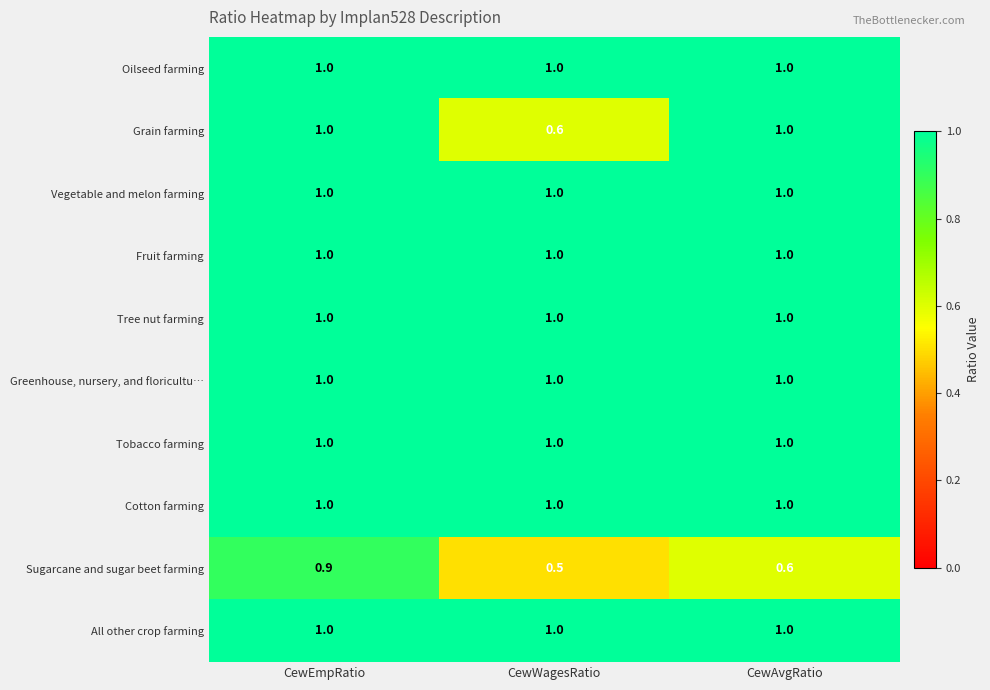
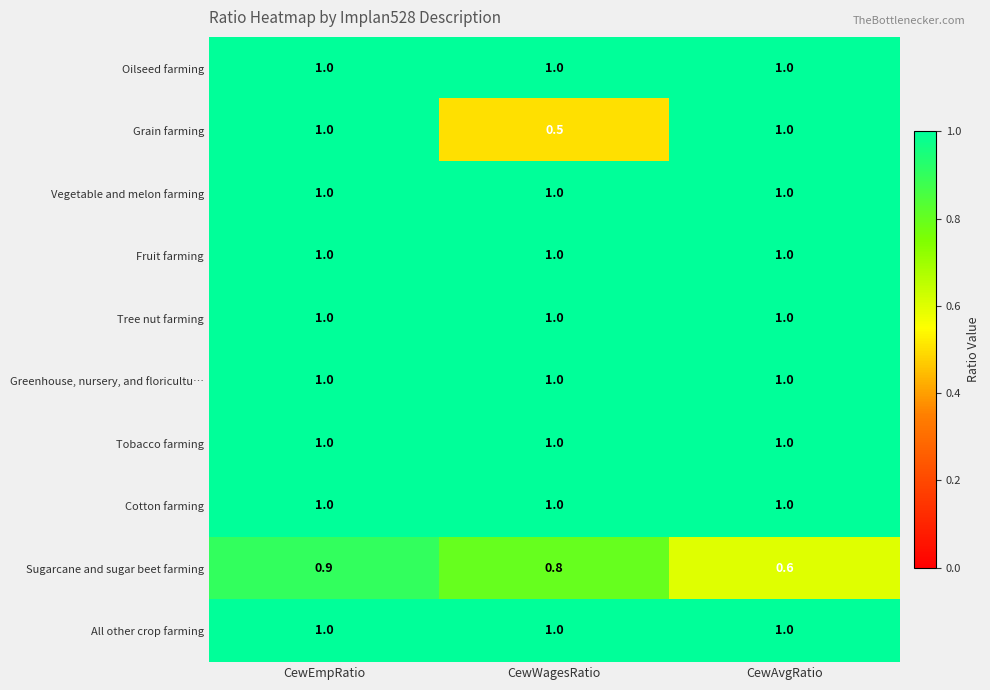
  {
    "Oilseed farming": {
      "CewEmpRatio": 1.0,
      "CewWagesRatio": 1.0,
      "CewAvgRatio": 1.0
    },
    "Grain farming": {
      "CewEmpRatio": 1.0,
-     "CewWagesRatio": 0.6,
+     "CewWagesRatio": 0.5,
      "CewAvgRatio": 1.0
    },
    "Vegetable and melon farming": {
      "CewEmpRatio": 1.0,
      "CewWagesRatio": 1.0,
      "CewAvgRatio": 1.0
    },
    "Fruit farming": {
      "CewEmpRatio": 1.0,
      "CewWagesRatio": 1.0,
      "CewAvgRatio": 1.0
    },
    "Tree nut farming": {
      "CewEmpRatio": 1.0,
      "CewWagesRatio": 1.0,
      "CewAvgRatio": 1.0
    },
    "Greenhouse, nursery, and floricultu…": {
      "CewEmpRatio": 1.0,
      "CewWagesRatio": 1.0,
      "CewAvgRatio": 1.0
    },
    "Tobacco farming": {
      "CewEmpRatio": 1.0,
      "CewWagesRatio": 1.0,
      "CewAvgRatio": 1.0
    },
    "Cotton farming": {
      "CewEmpRatio": 1.0,
      "CewWagesRatio": 1.0,
      "CewAvgRatio": 1.0
    },
    "Sugarcane and sugar beet farming": {
      "CewEmpRatio": 0.9,
-     "CewWagesRatio": 0.5,
+     "CewWagesRatio": 0.8,
      "CewAvgRatio": 0.6
    },
    "All other crop farming": {
      "CewEmpRatio": 1.0,
      "CewWagesRatio": 1.0,
      "CewAvgRatio": 1.0
    }
  }
